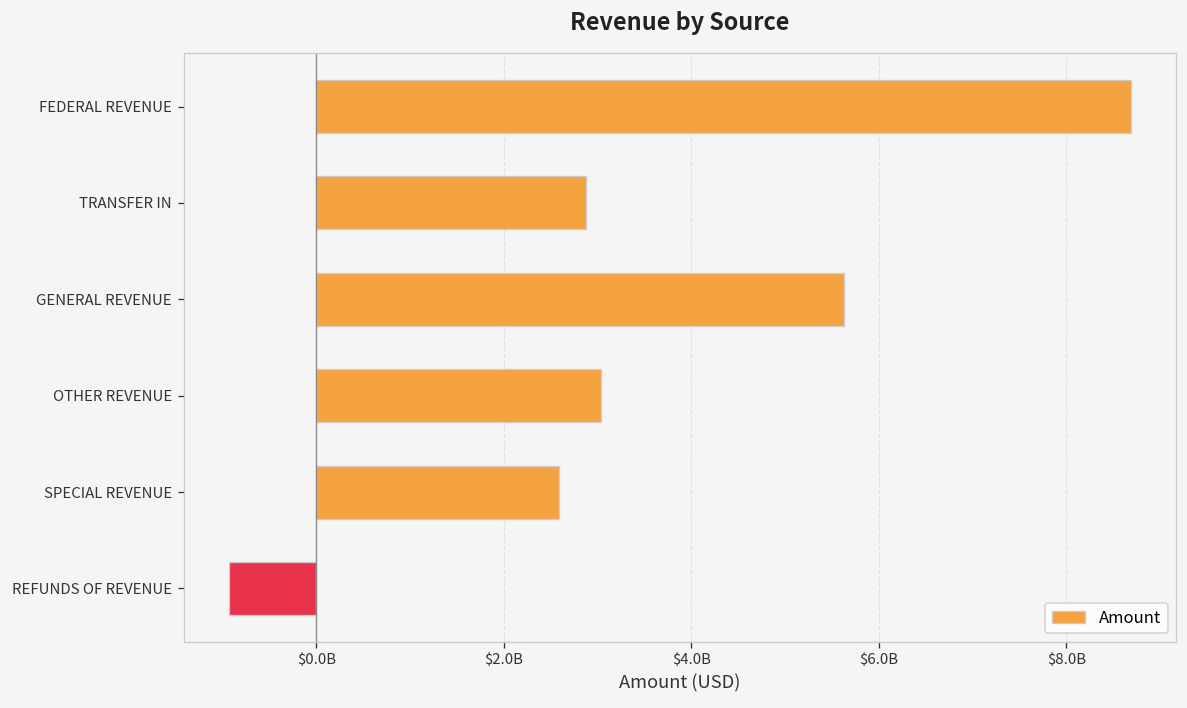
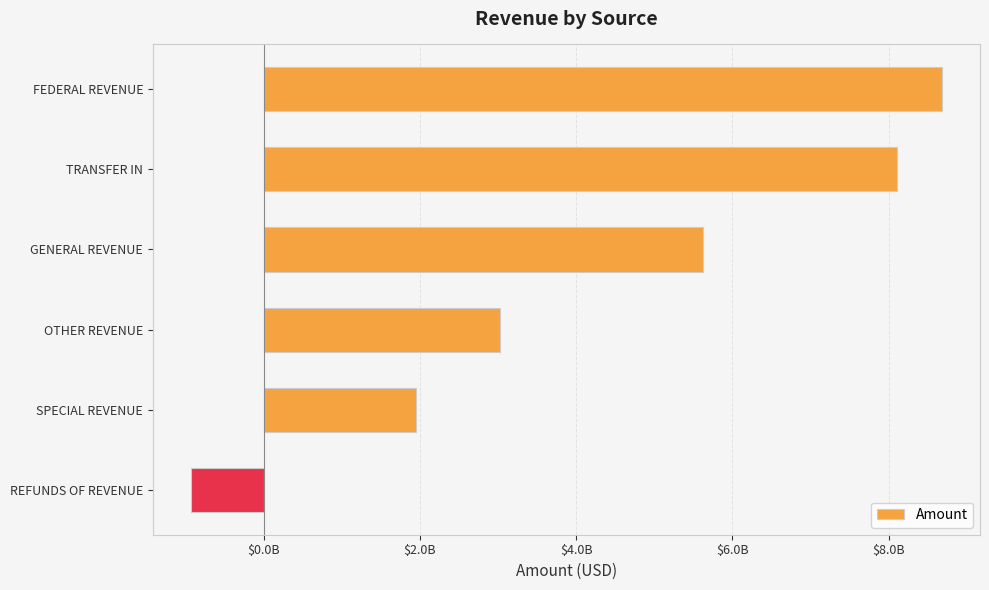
  {
    "FEDERAL REVENUE": "$8700000000",
-   "TRANSFER IN": "$2900000000",
+   "TRANSFER IN": "$8100000000",
    "GENERAL REVENUE": "$5600000000",
    "OTHER REVENUE": "$3000000000",
-   "SPECIAL REVENUE": "$2600000000",
+   "SPECIAL REVENUE": "$1900000000",
    "REFUNDS OF REVENUE": "$-900000000"
  }
